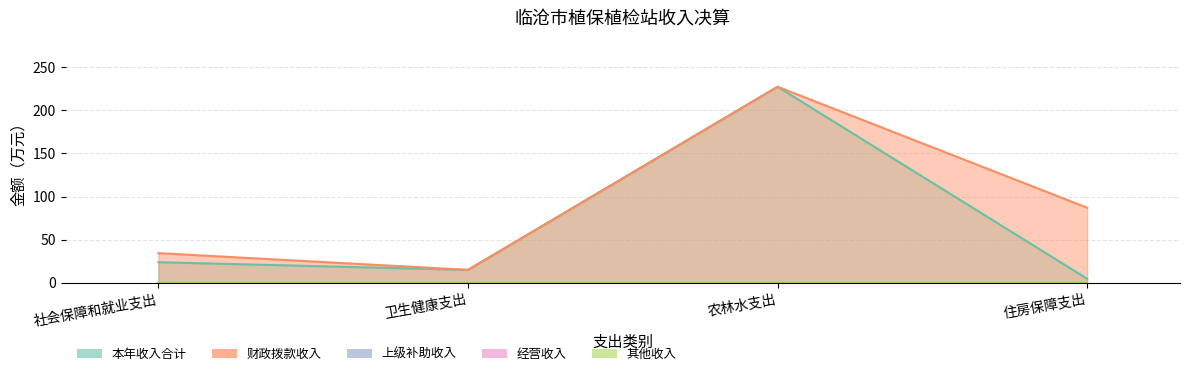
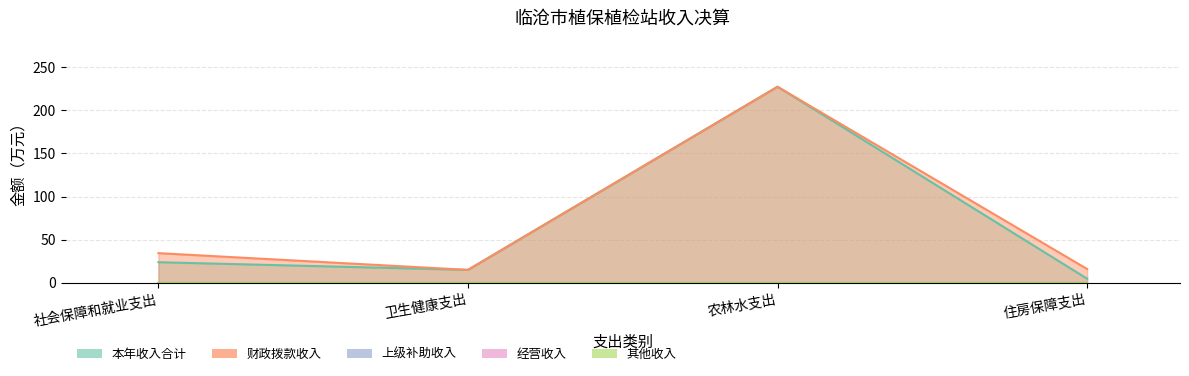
  {
    "财政拨款收入": {
      "社会保障和就业支出": 30,
-     "住房保障支出": 90
+     "住房保障支出": 20
    }
  }
